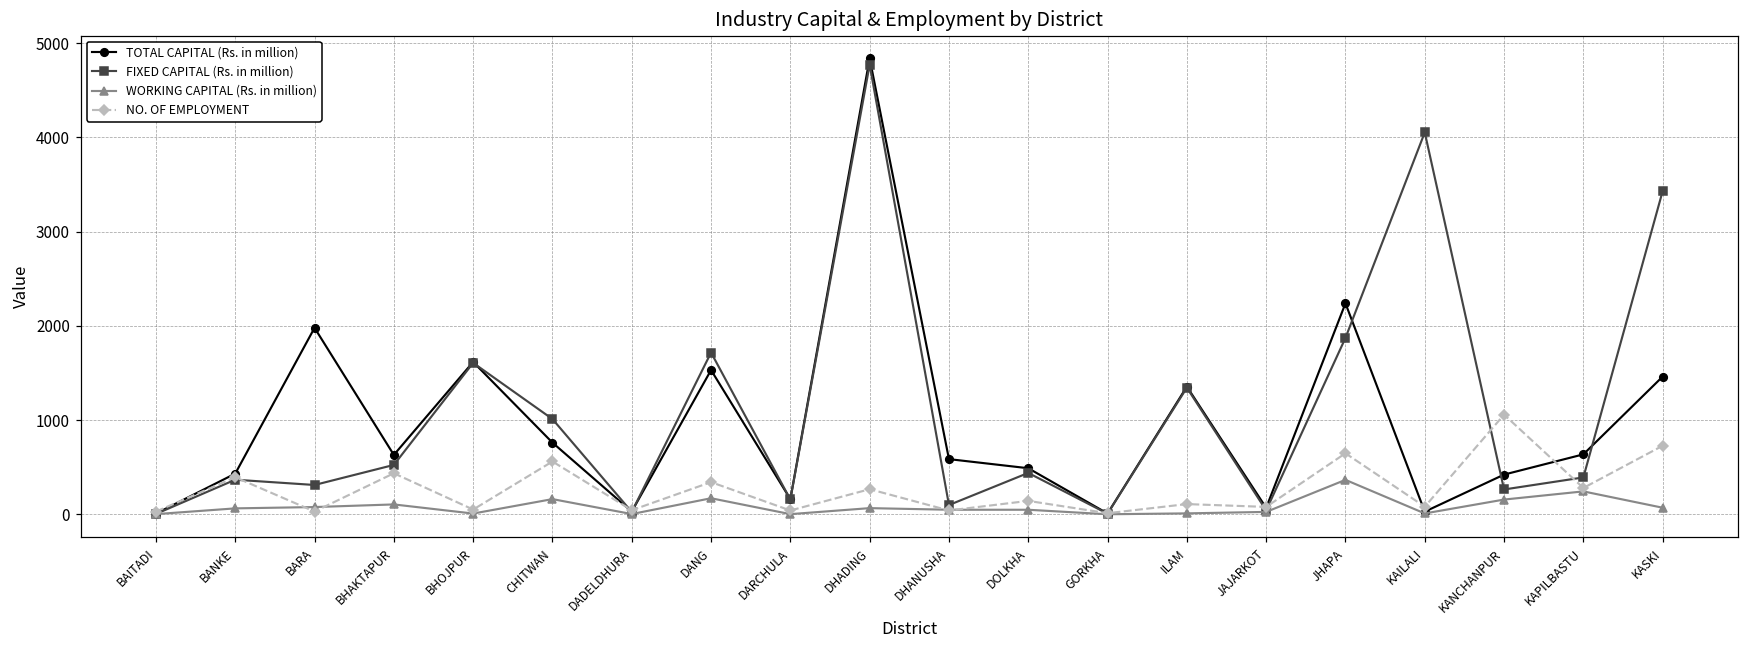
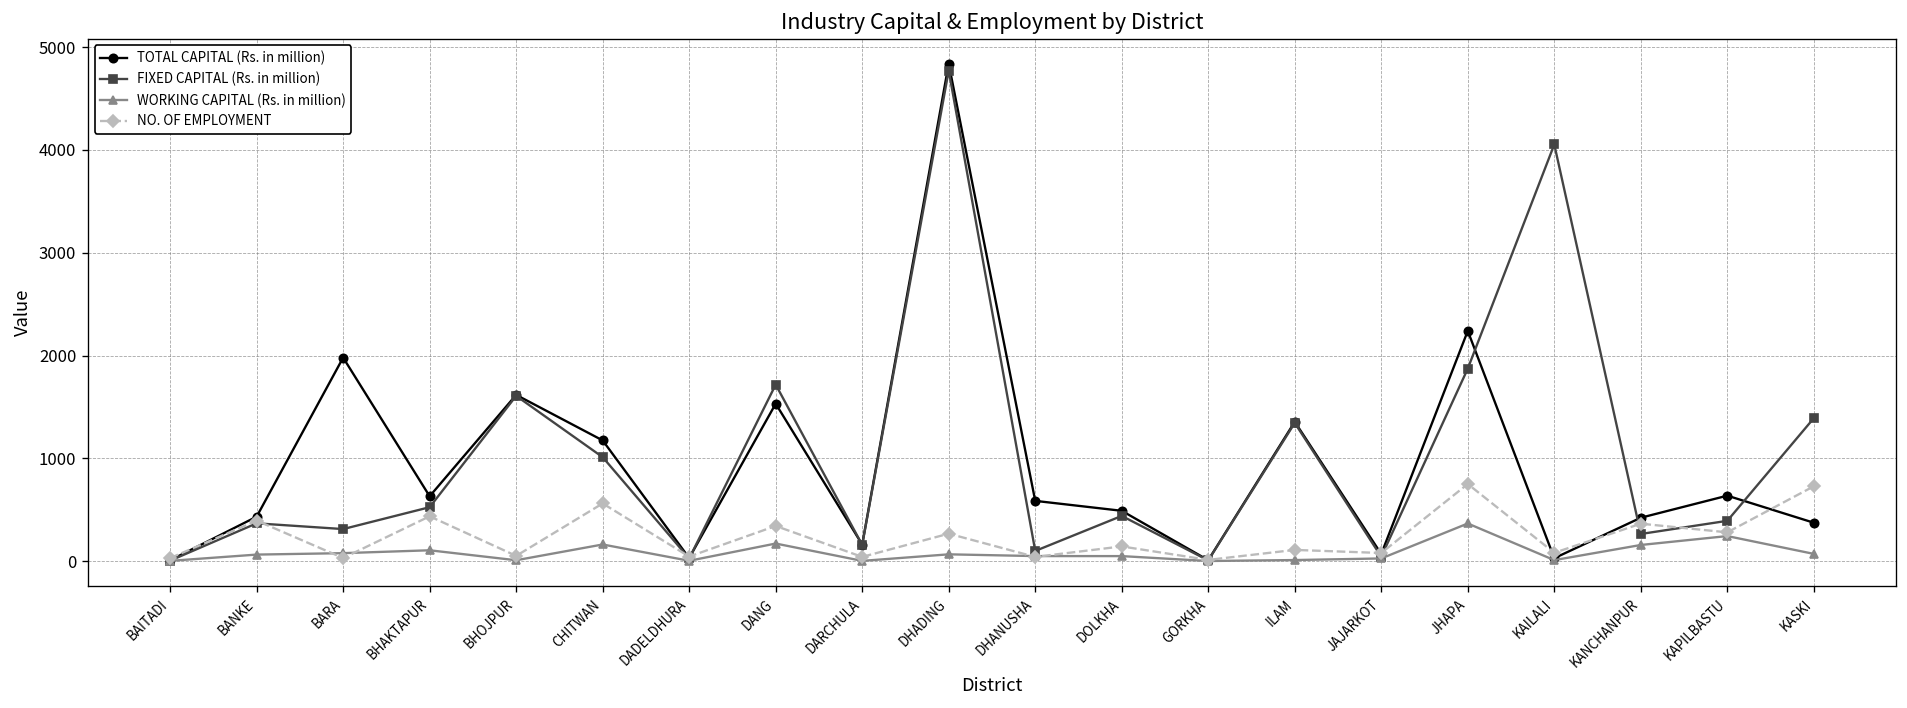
  {
    "TOTAL CAPITAL (Rs. in million)": {
      "BANKE": 400,
      "BARA": 2000,
      "BHAKTAPUR": 600,
-     "CHITWAN": 800,
+     "CHITWAN": 1200,
      "DANG": 1500,
      "DHADING": 4800,
      "DHANUSHA": 600,
      "DOLKHA": 500,
      "JHAPA": 2200,
      "KANCHANPUR": 400,
      "KAPILBASTU": 600,
-     "KASKI": 1500
+     "KASKI": 400
    },
    "FIXED CAPITAL (Rs. in million)": {
      "BARA": 300,
      "BHAKTAPUR": 500,
      "CHITWAN": 1000,
      "DANG": 1700,
      "DHADING": 4800,
      "DHANUSHA": 100,
      "DOLKHA": 400,
      "JHAPA": 1900,
      "KAILALI": 4100,
      "KANCHANPUR": 300,
      "KAPILBASTU": 400,
-     "KASKI": 3400
+     "KASKI": 1400
    },
    "WORKING CAPITAL (Rs. in million)": {
      "BANKE": 100,
      "BARA": 100,
      "BHAKTAPUR": 100,
      "BHOJPUR": 0,
      "CHITWAN": 200,
      "DANG": 200,
      "DARCHULA": 0,
      "DHADING": 100,
      "DOLKHA": 0,
      "ILAM": 0,
      "JHAPA": 400,
      "KANCHANPUR": 200,
      "KAPILBASTU": 200,
      "KASKI": 100
    },
    "NO. OF EMPLOYMENT": {
      "BARA": 0,
      "BHAKTAPUR": 400,
      "BHOJPUR": 100,
      "CHITWAN": 600,
      "DANG": 300,
      "DARCHULA": 0,
      "DHADING": 300,
      "DOLKHA": 100,
      "ILAM": 100,
-     "JHAPA": 600,
+     "JHAPA": 800,
      "KAILALI": 100,
-     "KANCHANPUR": 1100,
+     "KANCHANPUR": 400,
      "KAPILBASTU": 300,
      "KASKI": 700
    }
  }
